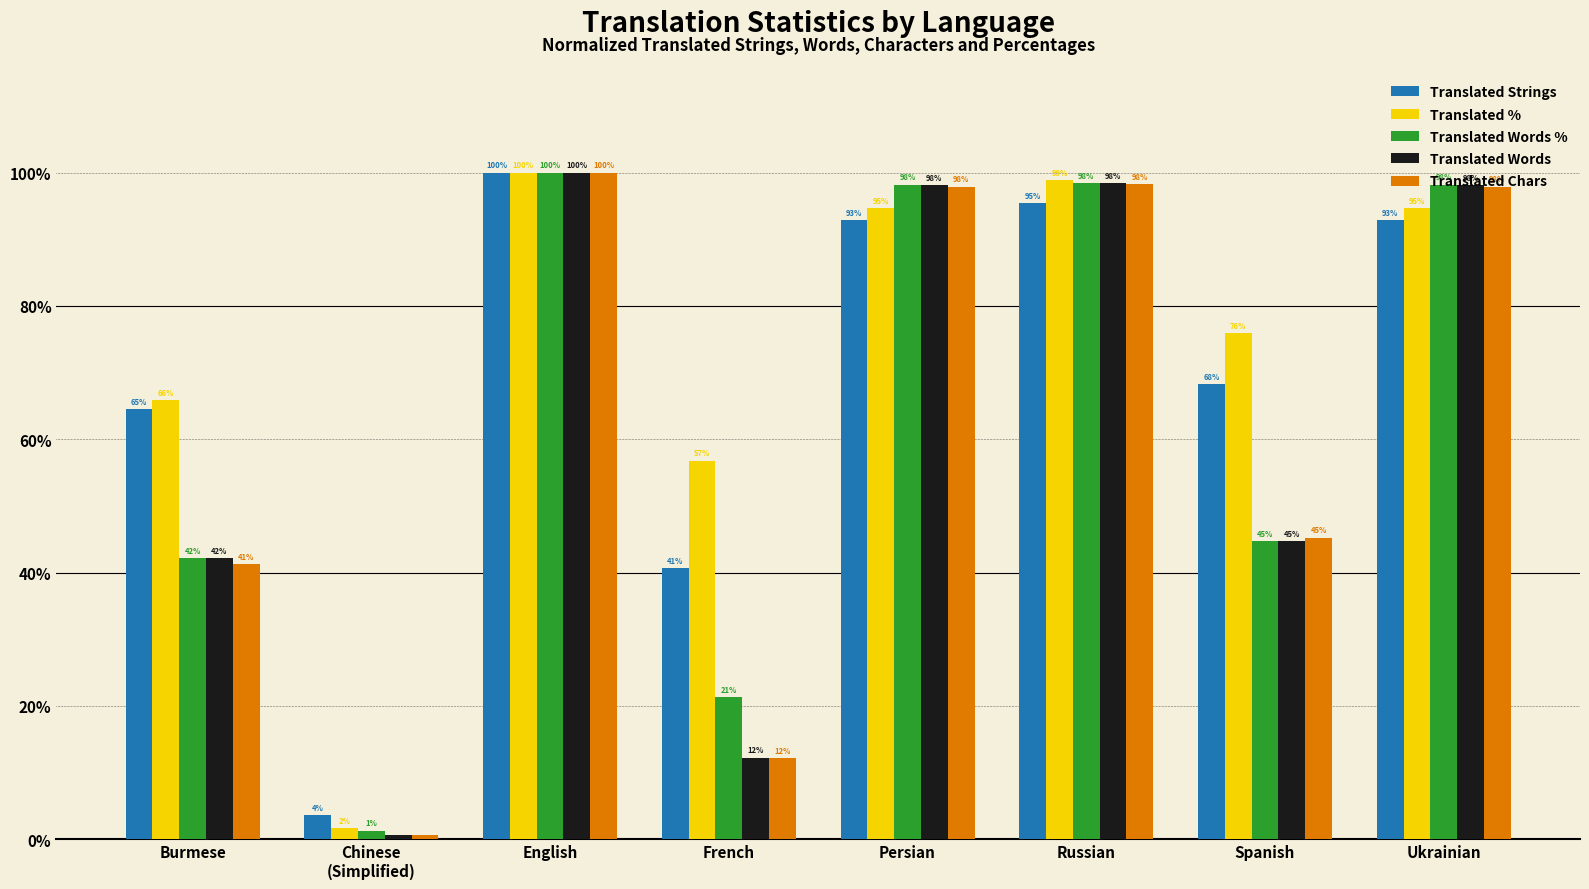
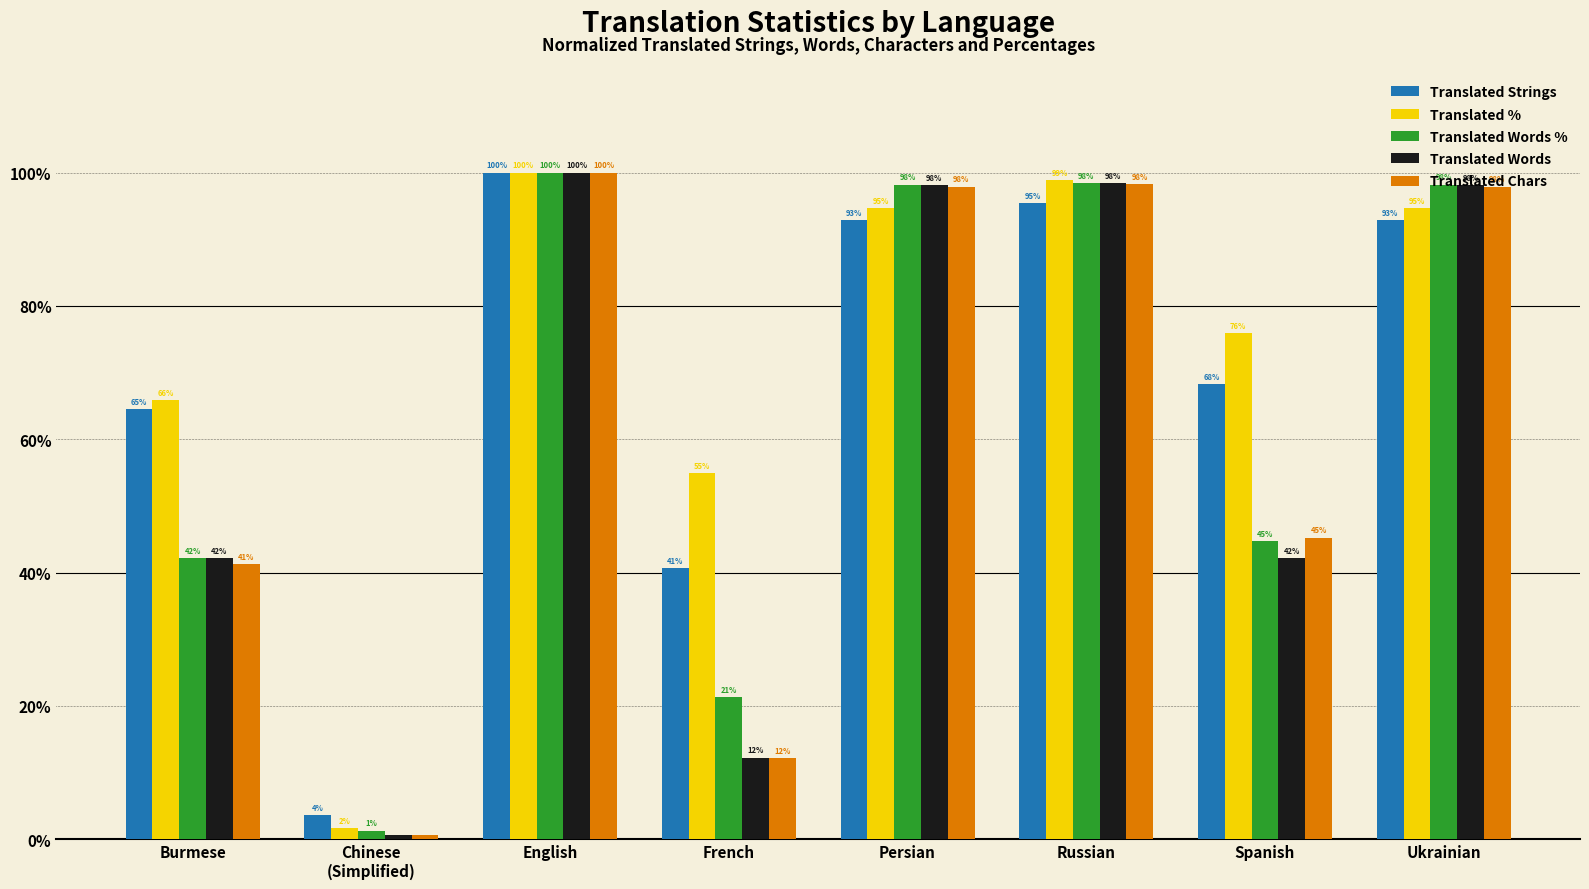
  {
    "Translated Strings": {
      "Burmese": "65%",
      "Chinese (Simplified)": "4%",
      "English": "100%",
      "French": "41%",
      "Persian": "93%",
      "Russian": "95%",
      "Spanish": "68%",
      "Ukrainian": "93%"
    },
    "Translated %": {
      "Burmese": "66%",
      "Chinese (Simplified)": "2%",
      "English": "100%",
-     "French": "57%",
+     "French": "55%",
      "Persian": "95%",
      "Russian": "99%",
      "Spanish": "76%",
      "Ukrainian": "95%"
    },
    "Translated Words %": {
      "Burmese": "42%",
      "Chinese (Simplified)": "1%",
      "English": "100%",
      "French": "21%",
      "Persian": "98%",
      "Russian": "98%",
      "Spanish": "45%",
      "Ukrainian": "98%"
    },
    "Translated Words": {
      "Burmese": "42%",
      "English": "100%",
      "French": "12%",
      "Persian": "98%",
      "Russian": "98%",
-     "Spanish": "45%",
+     "Spanish": "42%",
      "Ukrainian": "98%"
    },
    "Translated Chars": {
      "Burmese": "41%",
      "English": "100%",
      "French": "12%",
      "Persian": "98%",
      "Russian": "98%",
      "Spanish": "45%",
      "Ukrainian": "98%"
    }
  }
